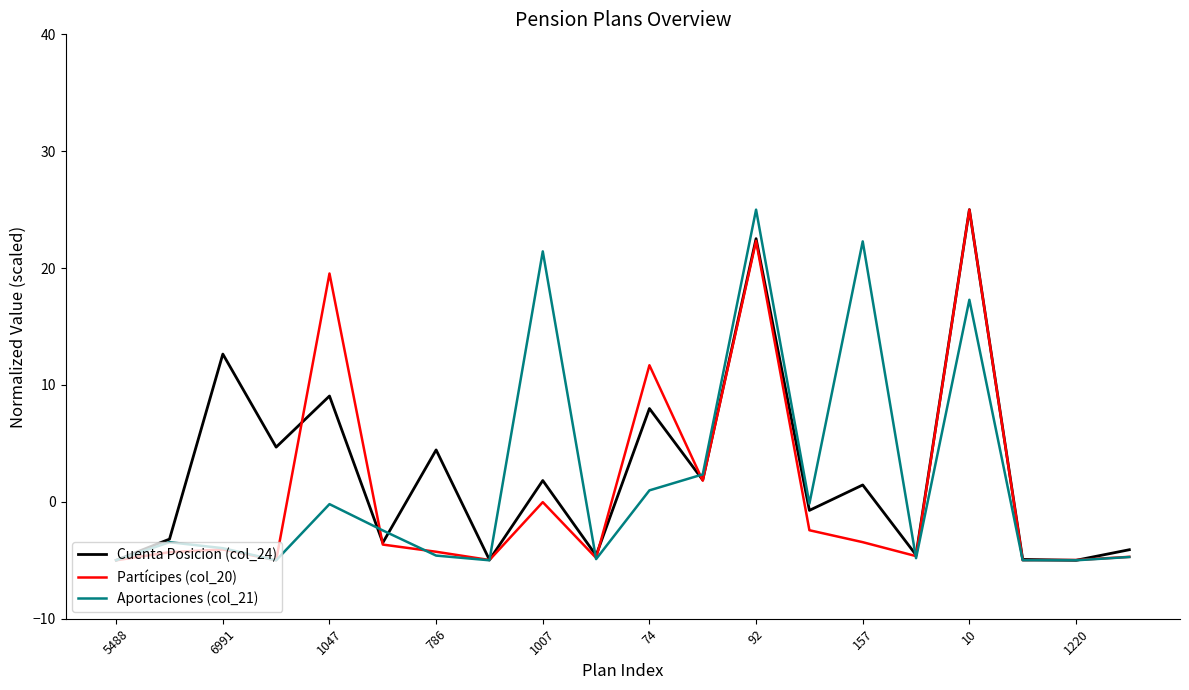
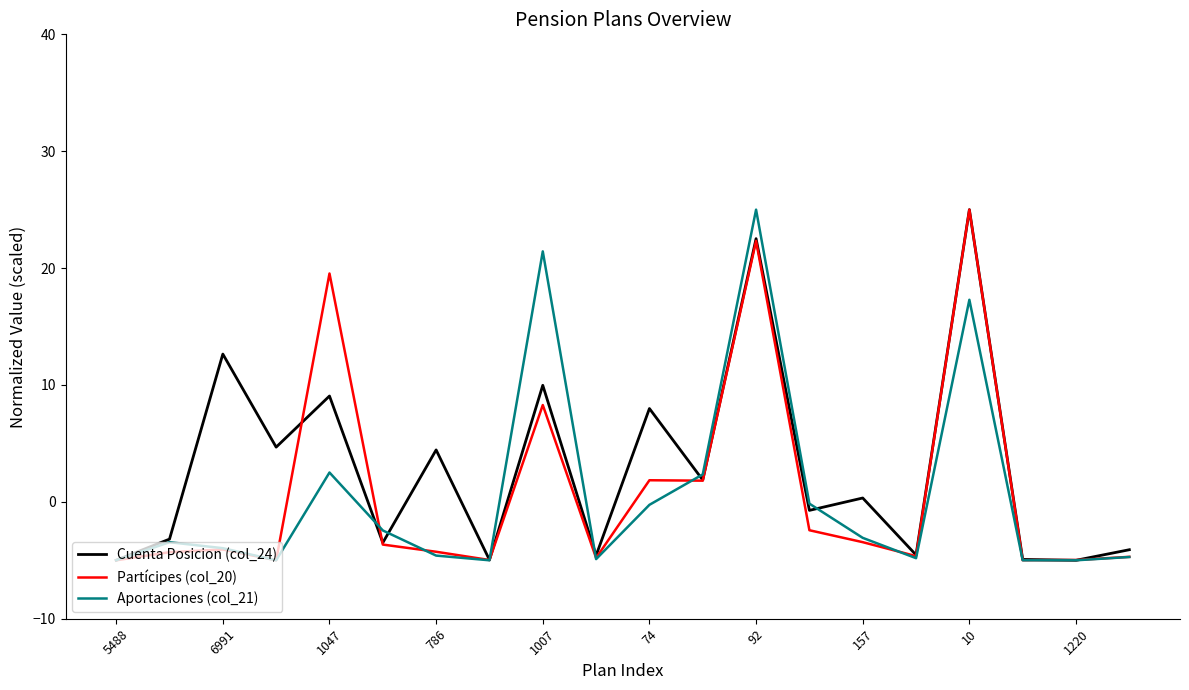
  {
    "Cuenta Posicion (col_24)": {
      "6991": 12.6,
      "1047": 9.1,
      "786": 4.4,
-     "1007": 1.8,
+     "1007": 10.0,
      "74": 8.0,
-     "157": 1.4
+     "157": 0.3
    },
    "Partícipes (col_20)": {
      "1047": 19.5,
      "786": -4.3,
-     "1007": 0.0,
-     "74": 11.7,
+     "1007": 8.3,
+     "74": 1.8,
      "157": -3.4
    },
    "Aportaciones (col_21)": {
-     "1047": -0.2,
+     "1047": 2.5,
      "786": -4.6,
      "1007": 21.4,
-     "74": 1.0,
+     "74": -0.3,
      "92": 25.0,
-     "157": 22.3,
+     "157": -3.1,
      "10": 17.3
    }
  }
